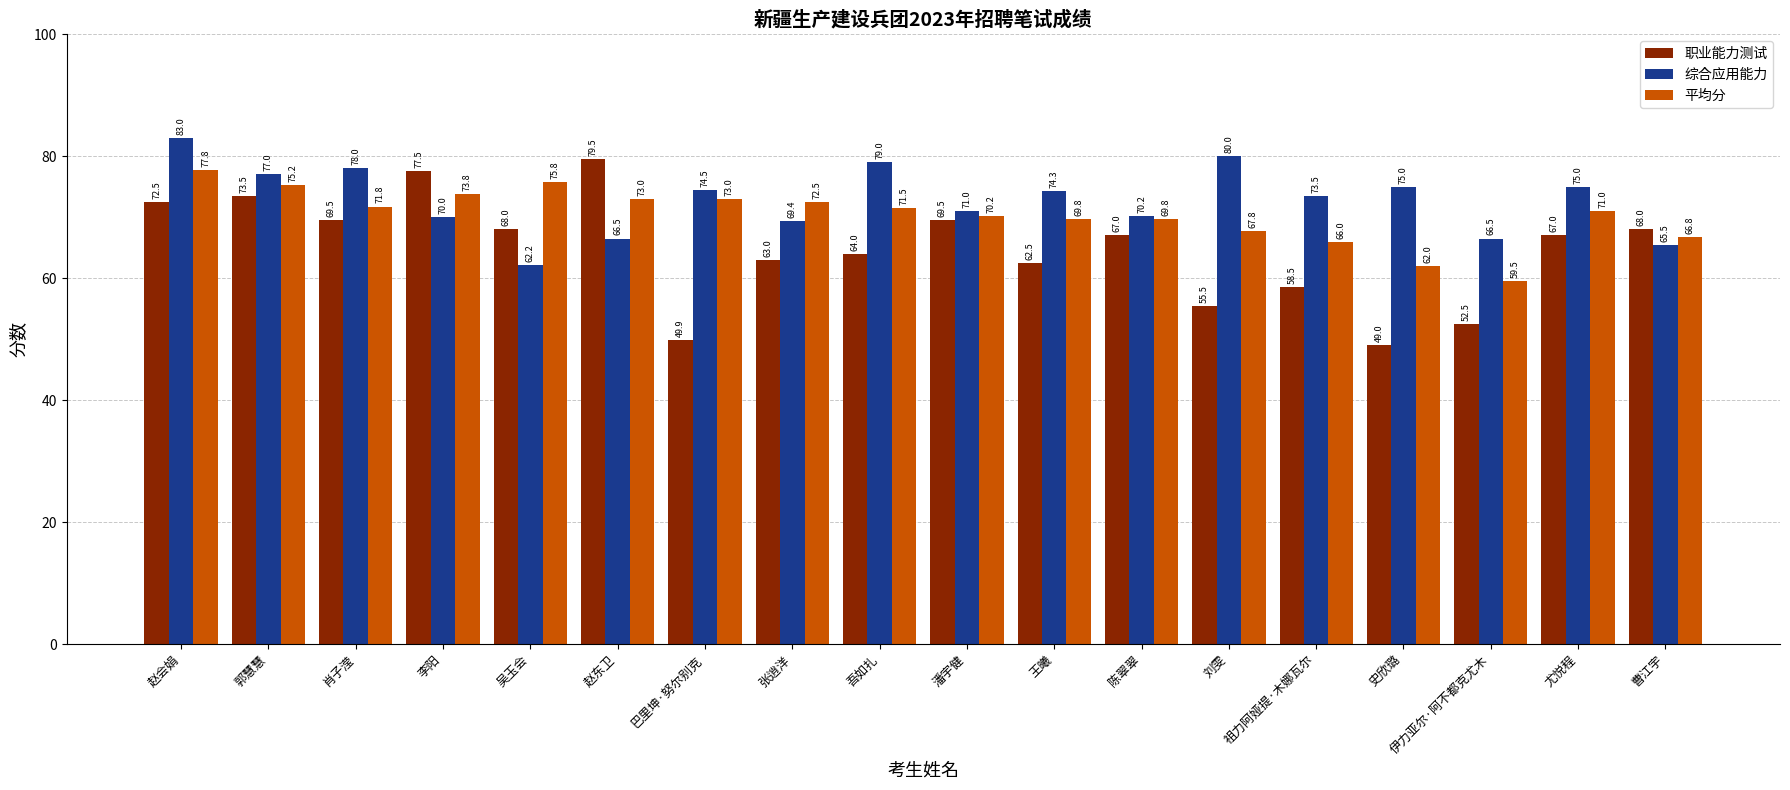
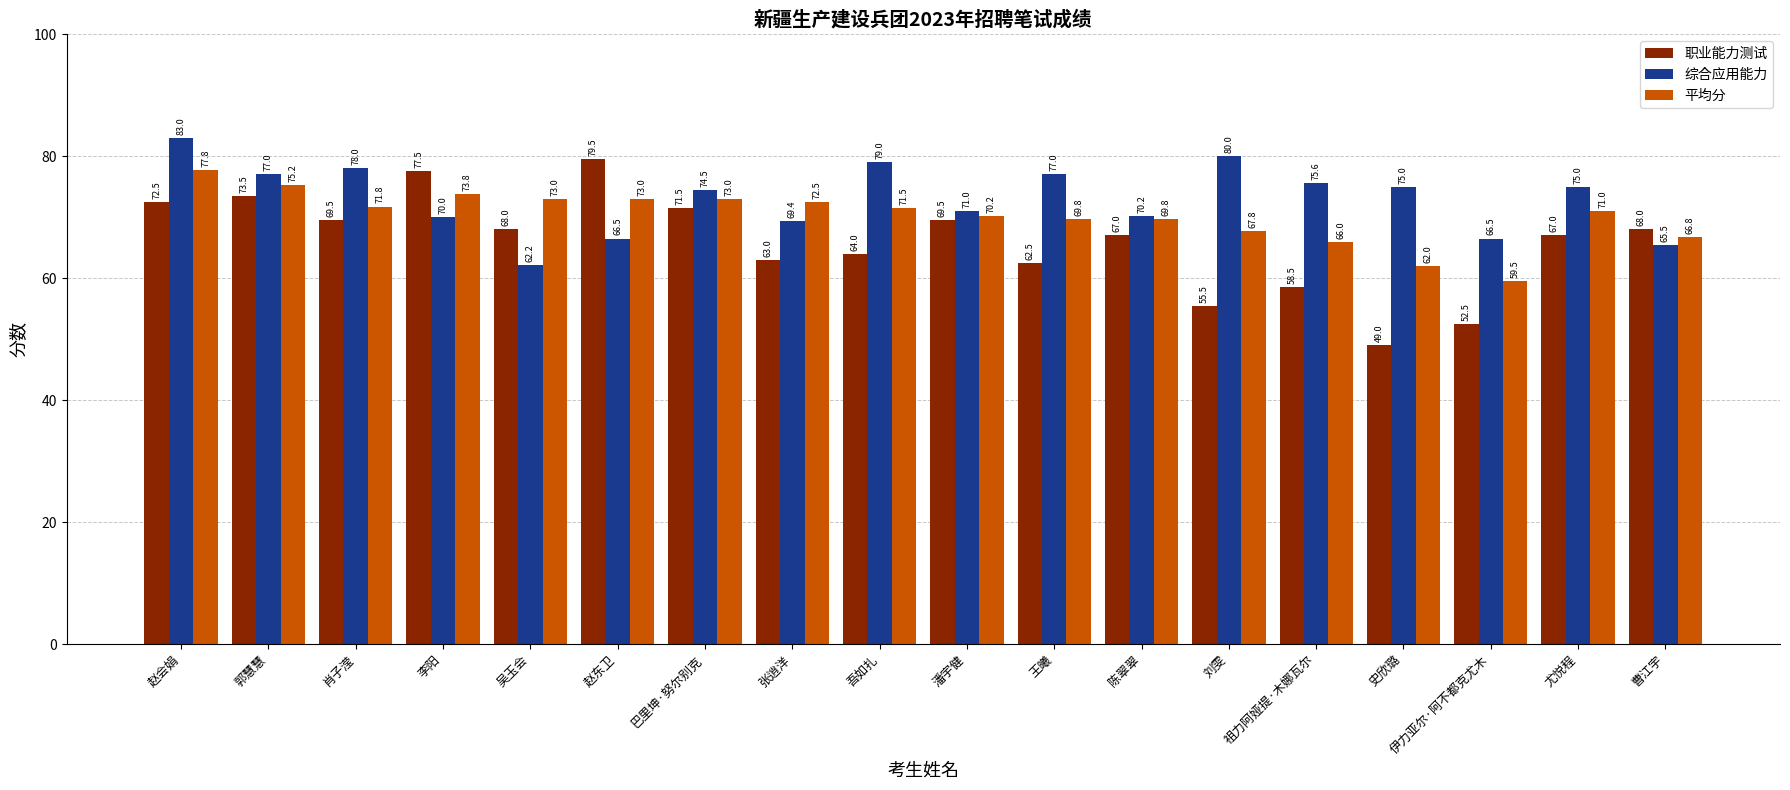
  {
    "职业能力测试": {
      "赵会娟": 72.5,
      "郭慧慧": 73.5,
      "肖子滢": 69.5,
      "李阳": 77.5,
      "吴玉会": 68.0,
      "赵东卫": 79.5,
-     "巴里坤·努尔别克": 49.9,
+     "巴里坤·努尔别克": 71.5,
      "张逍洋": 63.0,
      "吾如扎": 64.0,
      "潘宇健": 69.5,
      "王曦": 62.5,
      "陈翠翠": 67.0,
      "刘雯": 55.5,
      "祖力阿娅提·木娜瓦尔": 58.5,
      "史欣璐": 49.0,
      "伊力亚尔·阿不都克尤木": 52.5,
      "尤悦程": 67.0,
      "曹江宇": 68.0
    },
    "综合应用能力": {
      "赵会娟": 83.0,
      "郭慧慧": 77.0,
      "肖子滢": 78.0,
      "李阳": 70.0,
      "吴玉会": 62.2,
      "赵东卫": 66.5,
      "巴里坤·努尔别克": 74.5,
      "张逍洋": 69.4,
      "吾如扎": 79.0,
      "潘宇健": 71.0,
-     "王曦": 74.3,
+     "王曦": 77.0,
      "陈翠翠": 70.2,
      "刘雯": 80.0,
-     "祖力阿娅提·木娜瓦尔": 73.5,
+     "祖力阿娅提·木娜瓦尔": 75.6,
      "史欣璐": 75.0,
      "伊力亚尔·阿不都克尤木": 66.5,
      "尤悦程": 75.0,
      "曹江宇": 65.5
    },
    "平均分": {
      "赵会娟": 77.8,
      "郭慧慧": 75.2,
      "肖子滢": 71.8,
      "李阳": 73.8,
-     "吴玉会": 75.8,
+     "吴玉会": 73.0,
      "赵东卫": 73.0,
      "巴里坤·努尔别克": 73.0,
      "张逍洋": 72.5,
      "吾如扎": 71.5,
      "潘宇健": 70.2,
      "王曦": 69.8,
      "陈翠翠": 69.8,
      "刘雯": 67.8,
      "祖力阿娅提·木娜瓦尔": 66.0,
      "史欣璐": 62.0,
      "伊力亚尔·阿不都克尤木": 59.5,
      "尤悦程": 71.0,
      "曹江宇": 66.8
    }
  }
